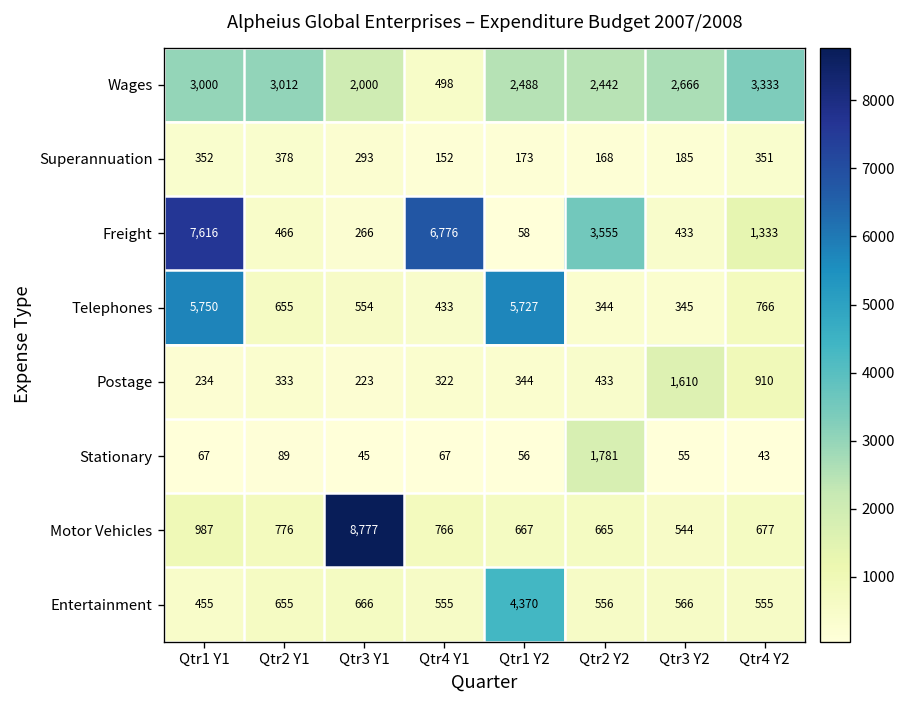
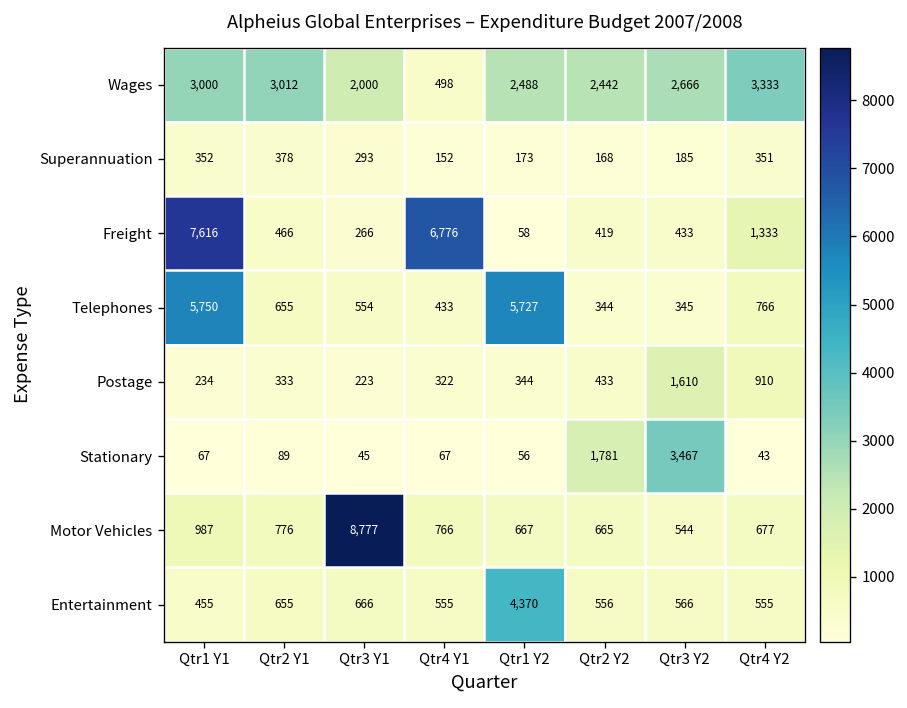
  {
    "Wages": {
      "Qtr1 Y1": "3,000",
      "Qtr2 Y1": "3,012",
      "Qtr3 Y1": "2,000",
      "Qtr4 Y1": "498",
      "Qtr1 Y2": "2,488",
      "Qtr2 Y2": "2,442",
      "Qtr3 Y2": "2,666",
      "Qtr4 Y2": "3,333"
    },
    "Superannuation": {
      "Qtr1 Y1": "352",
      "Qtr2 Y1": "378",
      "Qtr3 Y1": "293",
      "Qtr4 Y1": "152",
      "Qtr1 Y2": "173",
      "Qtr2 Y2": "168",
      "Qtr3 Y2": "185",
      "Qtr4 Y2": "351"
    },
    "Freight": {
      "Qtr1 Y1": "7,616",
      "Qtr2 Y1": "466",
      "Qtr3 Y1": "266",
      "Qtr4 Y1": "6,776",
      "Qtr1 Y2": "58",
-     "Qtr2 Y2": "3,555",
+     "Qtr2 Y2": "419",
      "Qtr3 Y2": "433",
      "Qtr4 Y2": "1,333"
    },
    "Telephones": {
      "Qtr1 Y1": "5,750",
      "Qtr2 Y1": "655",
      "Qtr3 Y1": "554",
      "Qtr4 Y1": "433",
      "Qtr1 Y2": "5,727",
      "Qtr2 Y2": "344",
      "Qtr3 Y2": "345",
      "Qtr4 Y2": "766"
    },
    "Postage": {
      "Qtr1 Y1": "234",
      "Qtr2 Y1": "333",
      "Qtr3 Y1": "223",
      "Qtr4 Y1": "322",
      "Qtr1 Y2": "344",
      "Qtr2 Y2": "433",
      "Qtr3 Y2": "1,610",
      "Qtr4 Y2": "910"
    },
    "Stationary": {
      "Qtr1 Y1": "67",
      "Qtr2 Y1": "89",
      "Qtr3 Y1": "45",
      "Qtr4 Y1": "67",
      "Qtr1 Y2": "56",
      "Qtr2 Y2": "1,781",
-     "Qtr3 Y2": "55",
+     "Qtr3 Y2": "3,467",
      "Qtr4 Y2": "43"
    },
    "Motor Vehicles": {
      "Qtr1 Y1": "987",
      "Qtr2 Y1": "776",
      "Qtr3 Y1": "8,777",
      "Qtr4 Y1": "766",
      "Qtr1 Y2": "667",
      "Qtr2 Y2": "665",
      "Qtr3 Y2": "544",
      "Qtr4 Y2": "677"
    },
    "Entertainment": {
      "Qtr1 Y1": "455",
      "Qtr2 Y1": "655",
      "Qtr3 Y1": "666",
      "Qtr4 Y1": "555",
      "Qtr1 Y2": "4,370",
      "Qtr2 Y2": "556",
      "Qtr3 Y2": "566",
      "Qtr4 Y2": "555"
    }
  }
